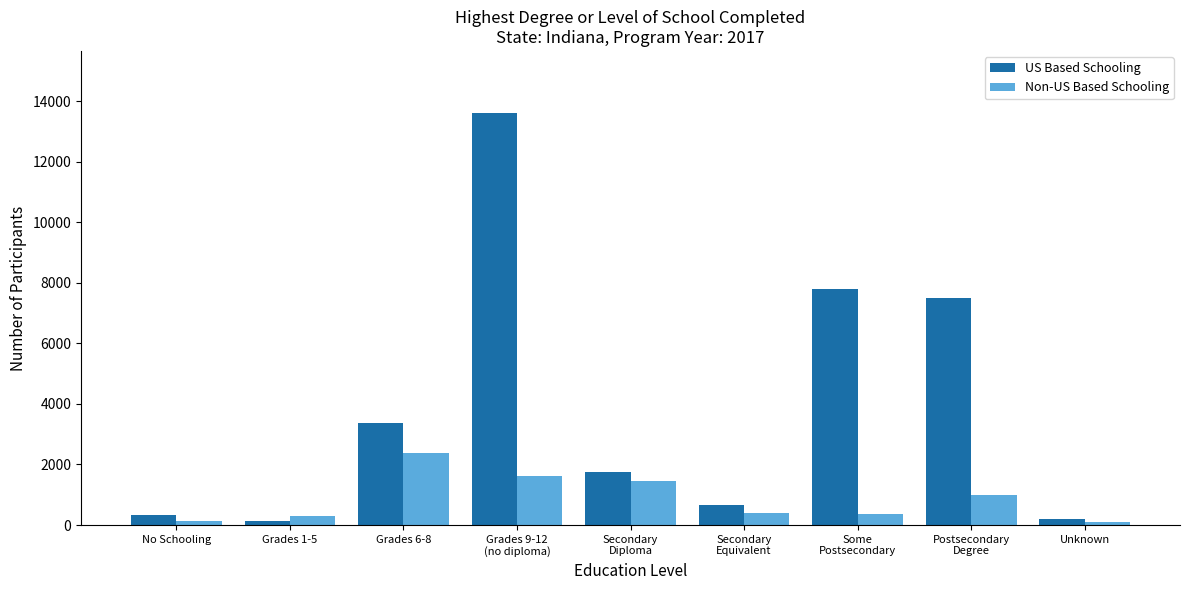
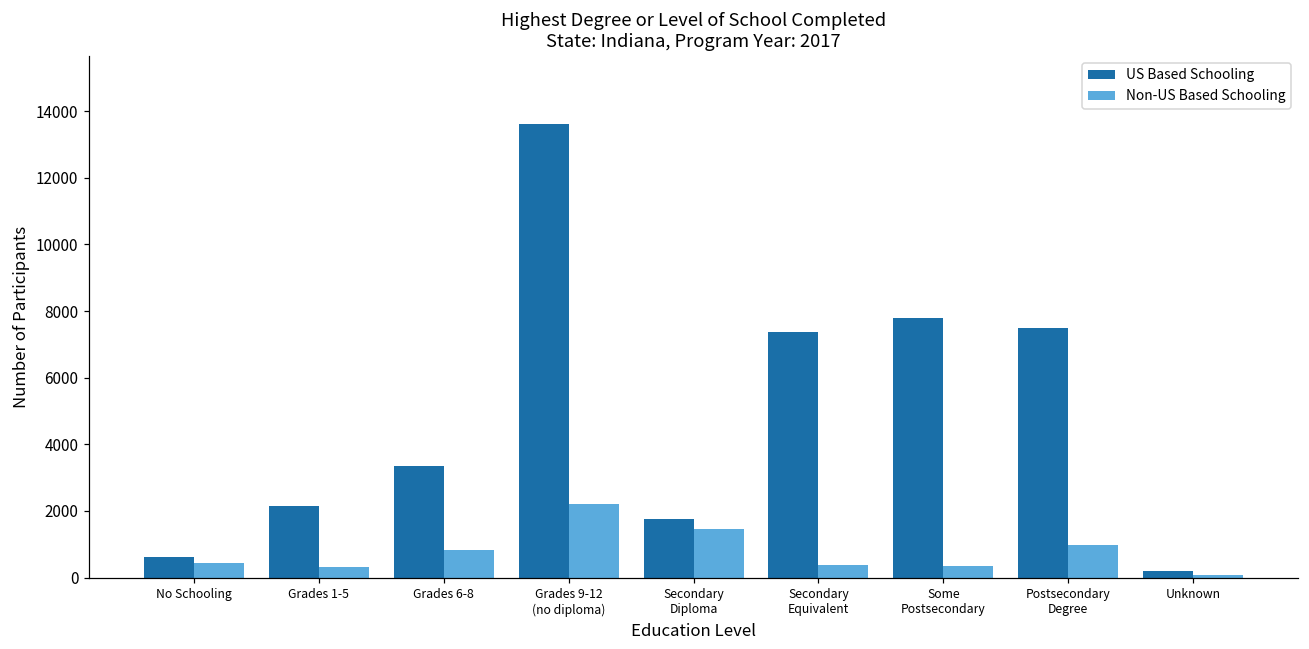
  {
    "US Based Schooling": {
-     "No Schooling": 300,
-     "Grades 1-5": 100,
+     "No Schooling": 600,
+     "Grades 1-5": 2200,
      "Grades 6-8": 3400,
      "Grades 9-12 (no diploma)": 13600,
      "Secondary Diploma": 1800,
-     "Secondary Equivalent": 700,
+     "Secondary Equivalent": 7400,
      "Some Postsecondary": 7800,
      "Postsecondary Degree": 7500,
      "Unknown": 200
    },
    "Non-US Based Schooling": {
-     "No Schooling": 100,
+     "No Schooling": 400,
      "Grades 1-5": 300,
-     "Grades 6-8": 2400,
-     "Grades 9-12 (no diploma)": 1600,
+     "Grades 6-8": 800,
+     "Grades 9-12 (no diploma)": 2200,
      "Secondary Diploma": 1500,
      "Secondary Equivalent": 400,
      "Some Postsecondary": 400,
      "Postsecondary Degree": 1000,
      "Unknown": 100
    }
  }
